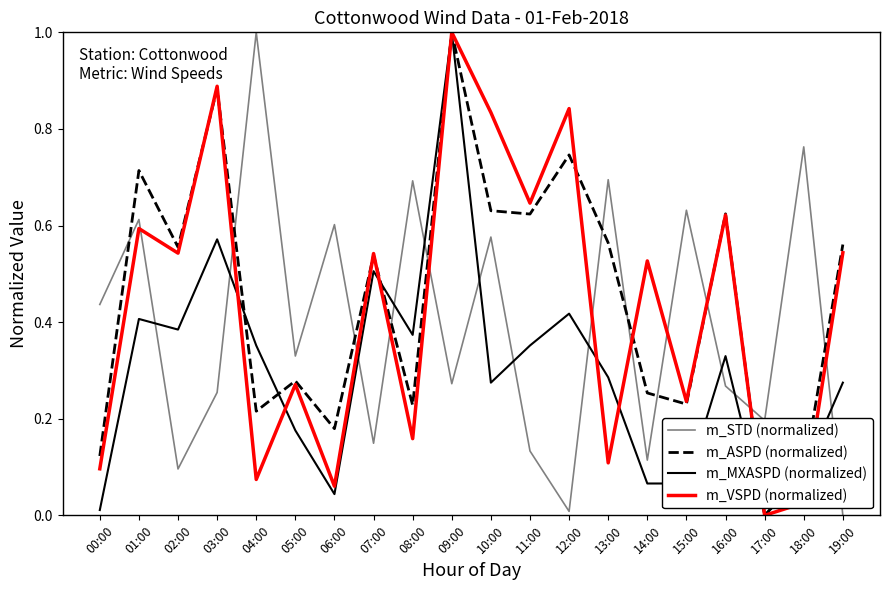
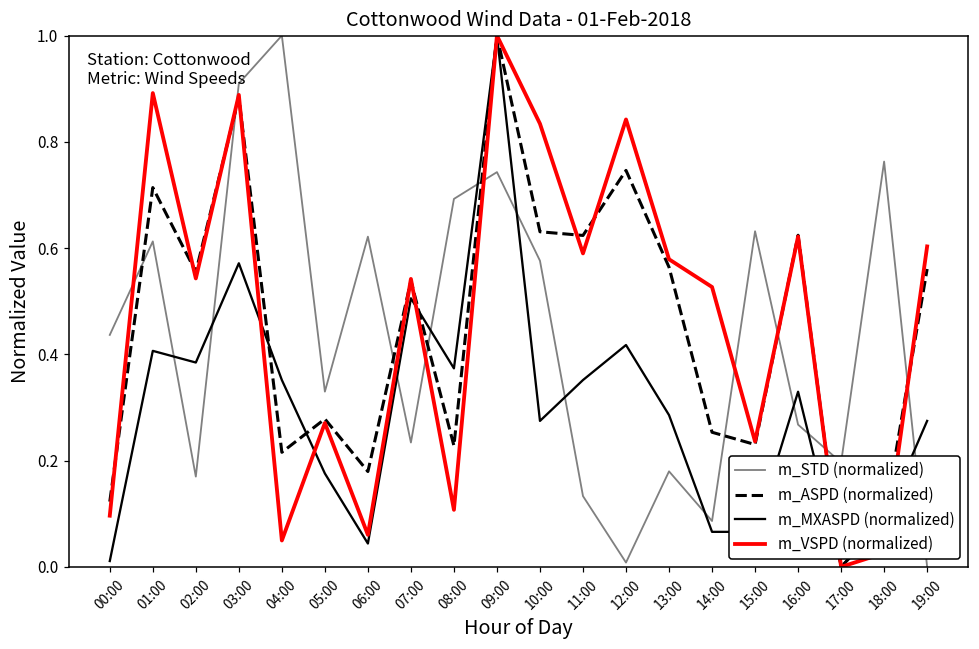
  {
    "m_STD (normalized)": {
      "00:00": 0.44,
      "01:00": 0.61,
-     "02:00": 0.10,
-     "03:00": 0.25,
+     "02:00": 0.17,
+     "03:00": 0.91,
      "04:00": 1.00,
      "05:00": 0.33,
-     "06:00": 0.60,
-     "07:00": 0.15,
+     "06:00": 0.62,
+     "07:00": 0.23,
      "08:00": 0.69,
-     "09:00": 0.27,
+     "09:00": 0.74,
      "10:00": 0.58,
      "11:00": 0.13,
      "12:00": 0.01,
-     "13:00": 0.69,
-     "14:00": 0.11,
+     "13:00": 0.18,
+     "14:00": 0.09,
      "15:00": 0.63,
      "16:00": 0.27,
      "18:00": 0.76,
      "19:00": 0.00
    },
    "m_VSPD (normalized)": {
      "00:00": 0.10,
-     "01:00": 0.59,
+     "01:00": 0.89,
      "02:00": 0.54,
-     "04:00": 0.07,
+     "04:00": 0.05,
      "05:00": 0.27,
      "06:00": 0.06,
-     "08:00": 0.16,
+     "08:00": 0.11,
      "10:00": 0.83,
-     "11:00": 0.65,
+     "11:00": 0.59,
      "12:00": 0.84,
-     "13:00": 0.11,
+     "13:00": 0.58,
      "14:00": 0.53,
      "15:00": 0.24,
-     "19:00": 0.54
+     "19:00": 0.60
    }
  }
